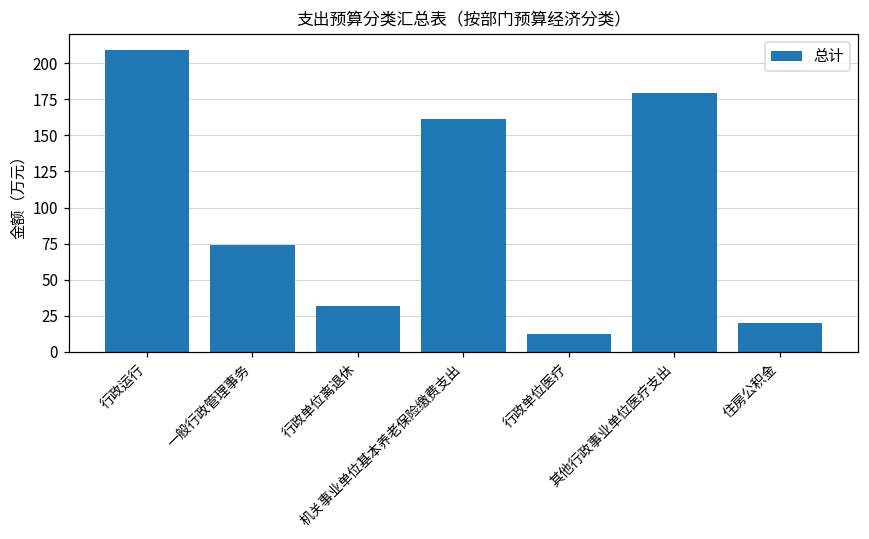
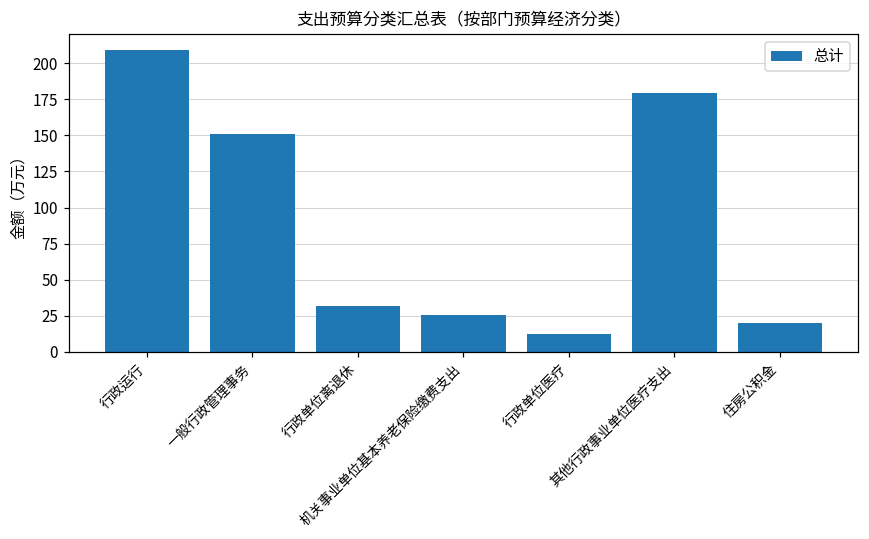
  {
    "行政运行": 210,
-   "一般行政管理事务": 74,
+   "一般行政管理事务": 151,
    "行政单位离退休": 32,
-   "机关事业单位基本养老保险缴费支出": 161,
+   "机关事业单位基本养老保险缴费支出": 26,
    "行政单位医疗": 12,
    "其他行政事业单位医疗支出": 180,
    "住房公积金": 20
  }
